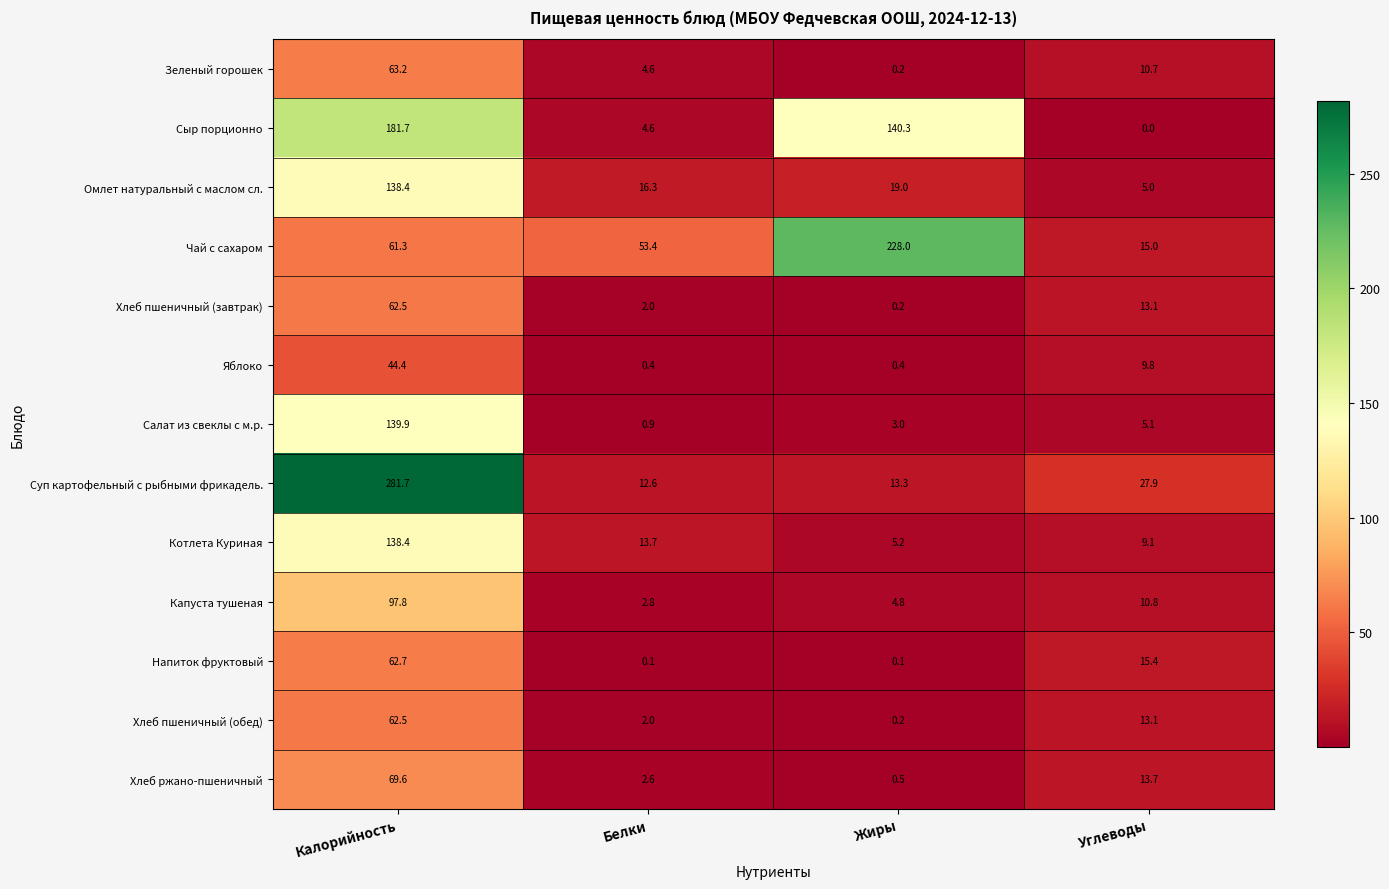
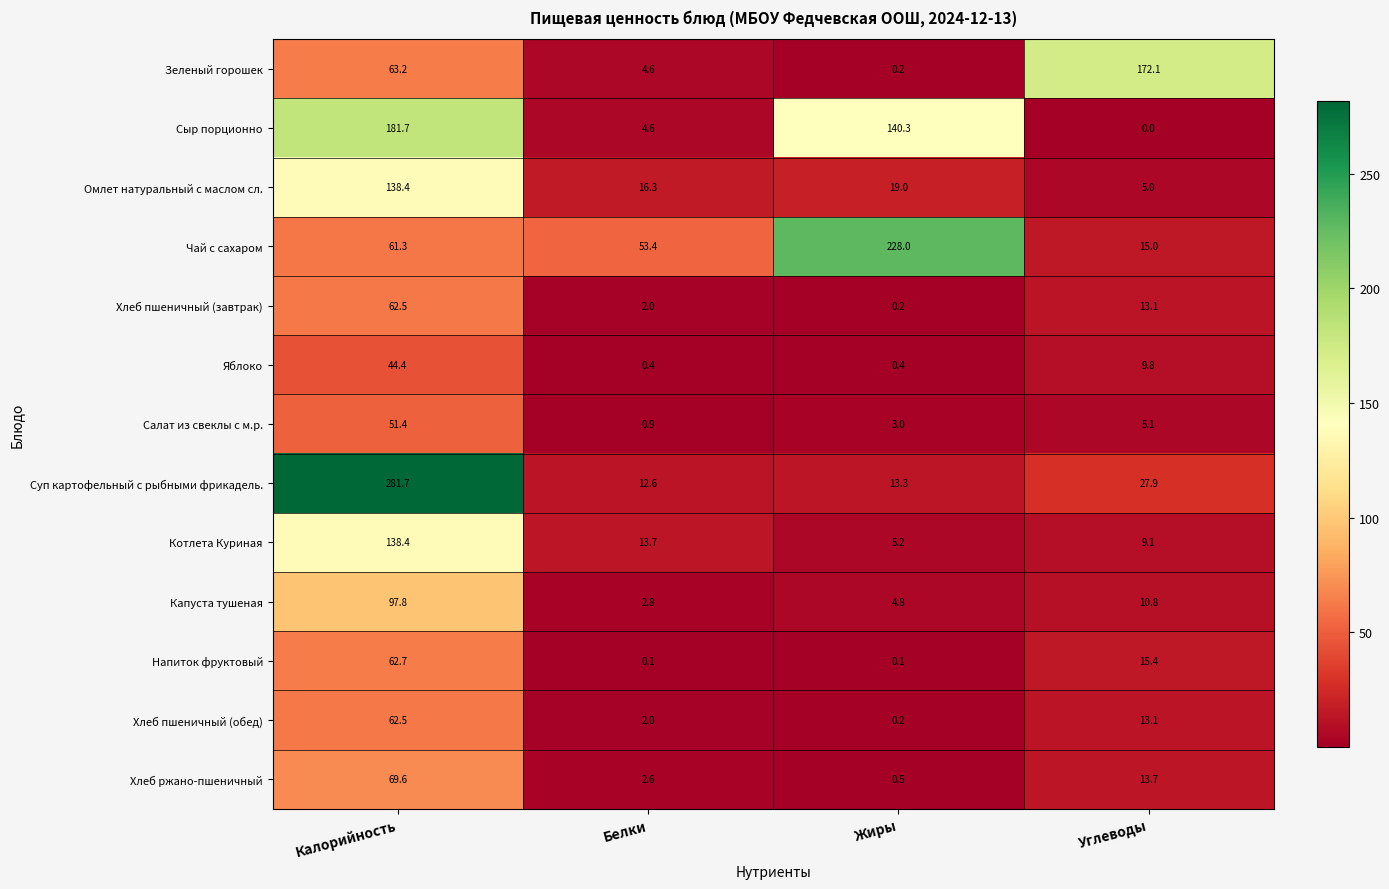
  {
    "Зеленый горошек": {
      "Калорийность": 63.2,
      "Белки": 4.6,
      "Жиры": 0.2,
-     "Углеводы": 10.7
+     "Углеводы": 172.1
    },
    "Сыр порционно": {
      "Калорийность": 181.7,
      "Белки": 4.6,
      "Жиры": 140.3,
      "Углеводы": 0.0
    },
    "Омлет натуральный с маслом сл.": {
      "Калорийность": 138.4,
      "Белки": 16.3,
      "Жиры": 19.0,
      "Углеводы": 5.0
    },
    "Чай с сахаром": {
      "Калорийность": 61.3,
      "Белки": 53.4,
      "Жиры": 228.0,
      "Углеводы": 15.0
    },
    "Хлеб пшеничный (завтрак)": {
      "Калорийность": 62.5,
      "Белки": 2.0,
      "Жиры": 0.2,
      "Углеводы": 13.1
    },
    "Яблоко": {
      "Калорийность": 44.4,
      "Белки": 0.4,
      "Жиры": 0.4,
      "Углеводы": 9.8
    },
    "Салат из свеклы с м.р.": {
-     "Калорийность": 139.9,
+     "Калорийность": 51.4,
      "Белки": 0.9,
      "Жиры": 3.0,
      "Углеводы": 5.1
    },
    "Суп картофельный с рыбными фрикадель.": {
      "Калорийность": 281.7,
      "Белки": 12.6,
      "Жиры": 13.3,
      "Углеводы": 27.9
    },
    "Котлета Куриная": {
      "Калорийность": 138.4,
      "Белки": 13.7,
      "Жиры": 5.2,
      "Углеводы": 9.1
    },
    "Капуста тушеная": {
      "Калорийность": 97.8,
      "Белки": 2.8,
      "Жиры": 4.8,
      "Углеводы": 10.8
    },
    "Напиток фруктовый": {
      "Калорийность": 62.7,
      "Белки": 0.1,
      "Жиры": 0.1,
      "Углеводы": 15.4
    },
    "Хлеб пшеничный (обед)": {
      "Калорийность": 62.5,
      "Белки": 2.0,
      "Жиры": 0.2,
      "Углеводы": 13.1
    },
    "Хлеб ржано-пшеничный": {
      "Калорийность": 69.6,
      "Белки": 2.6,
      "Жиры": 0.5,
      "Углеводы": 13.7
    }
  }
